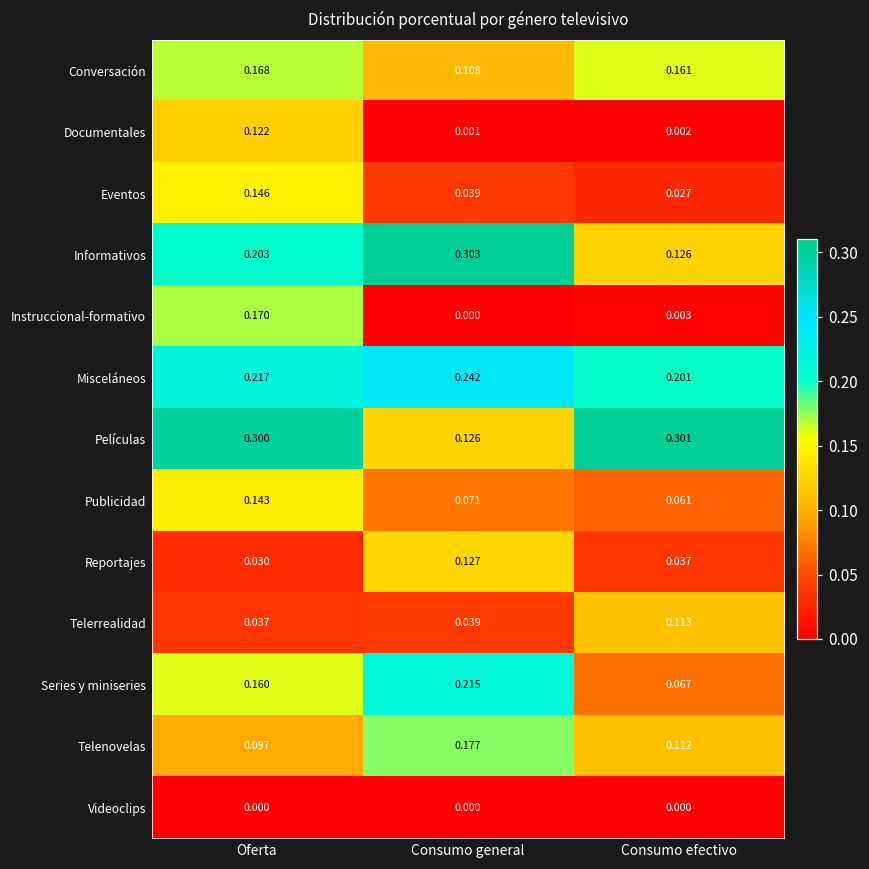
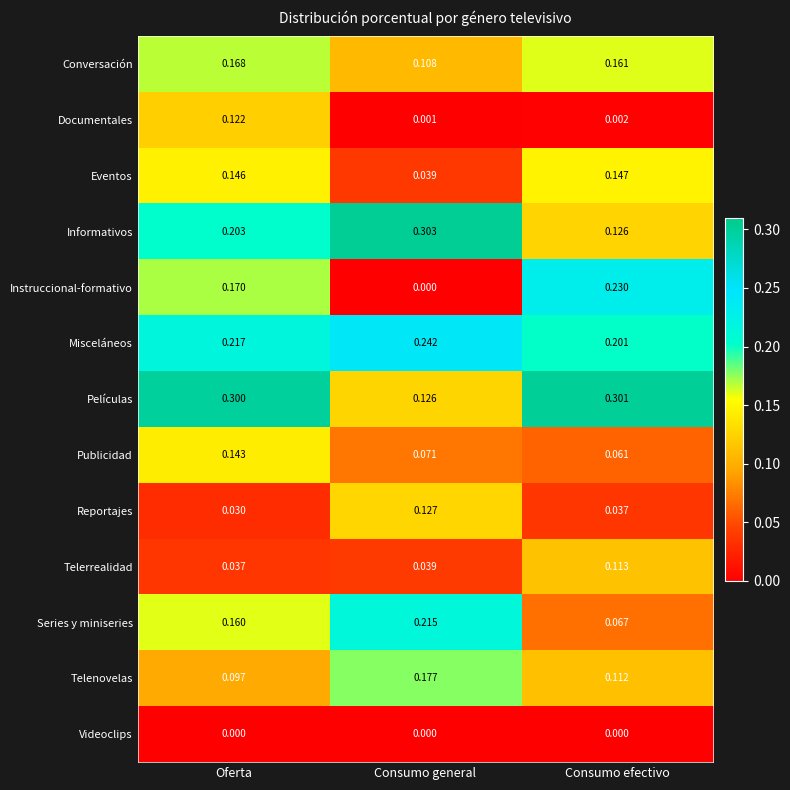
  {
    "Conversación": {
      "Oferta": 0.168,
      "Consumo general": 0.108,
      "Consumo efectivo": 0.161
    },
    "Documentales": {
      "Oferta": 0.122,
      "Consumo general": 0.001,
      "Consumo efectivo": 0.002
    },
    "Eventos": {
      "Oferta": 0.146,
      "Consumo general": 0.039,
-     "Consumo efectivo": 0.027
+     "Consumo efectivo": 0.147
    },
    "Informativos": {
      "Oferta": 0.203,
      "Consumo general": 0.303,
      "Consumo efectivo": 0.126
    },
    "Instruccional-formativo": {
      "Oferta": 0.170,
      "Consumo general": 0.000,
-     "Consumo efectivo": 0.003
+     "Consumo efectivo": 0.230
    },
    "Misceláneos": {
      "Oferta": 0.217,
      "Consumo general": 0.242,
      "Consumo efectivo": 0.201
    },
    "Películas": {
      "Oferta": 0.300,
      "Consumo general": 0.126,
      "Consumo efectivo": 0.301
    },
    "Publicidad": {
      "Oferta": 0.143,
      "Consumo general": 0.071,
      "Consumo efectivo": 0.061
    },
    "Reportajes": {
      "Oferta": 0.030,
      "Consumo general": 0.127,
      "Consumo efectivo": 0.037
    },
    "Telerrealidad": {
      "Oferta": 0.037,
      "Consumo general": 0.039,
      "Consumo efectivo": 0.113
    },
    "Series y miniseries": {
      "Oferta": 0.160,
      "Consumo general": 0.215,
      "Consumo efectivo": 0.067
    },
    "Telenovelas": {
      "Oferta": 0.097,
      "Consumo general": 0.177,
      "Consumo efectivo": 0.112
    },
    "Videoclips": {
      "Oferta": 0.000,
      "Consumo general": 0.000,
      "Consumo efectivo": 0.000
    }
  }
